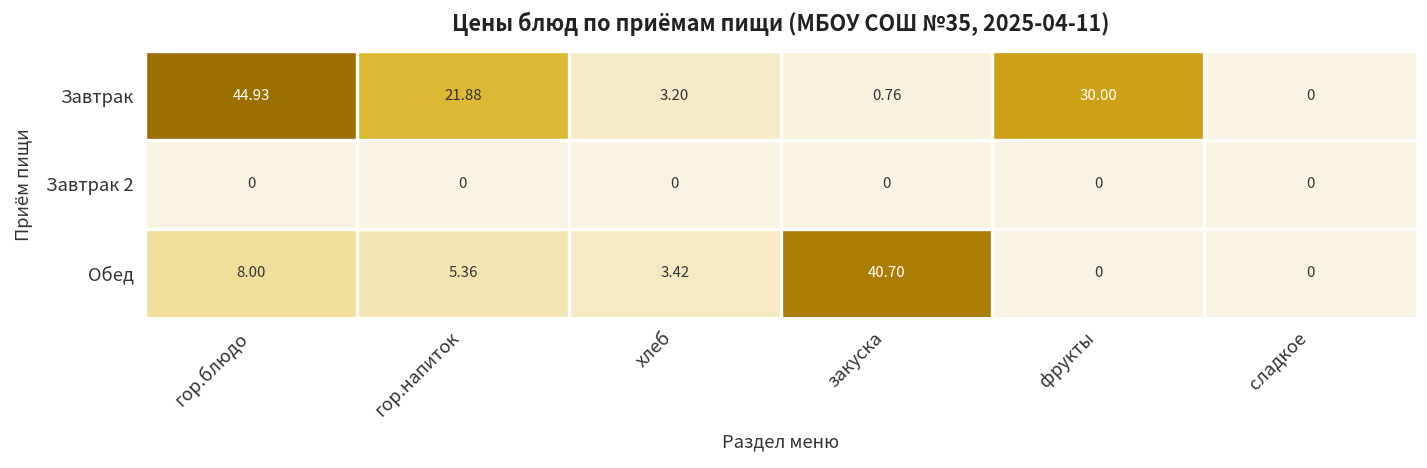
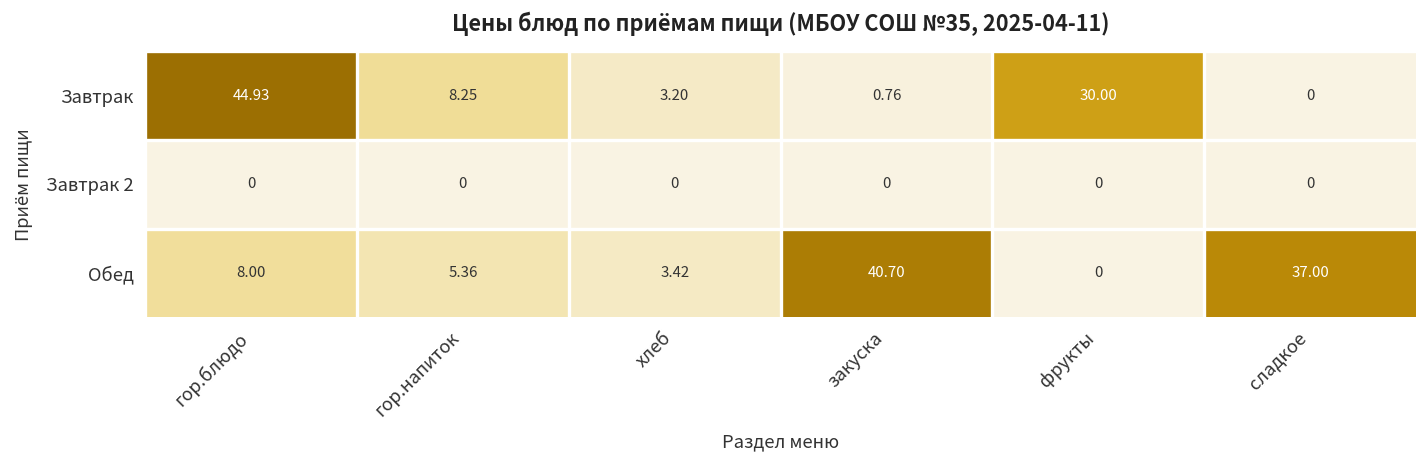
  {
    "Завтрак": {
      "гор.блюдо": 44.93,
-     "гор.напиток": 21.88,
+     "гор.напиток": 8.25,
      "хлеб": 3.20,
      "закуска": 0.76,
      "фрукты": 30.00,
      "сладкое": 0
    },
    "Завтрак 2": {
      "гор.блюдо": 0,
      "гор.напиток": 0,
      "хлеб": 0,
      "закуска": 0,
      "фрукты": 0,
      "сладкое": 0
    },
    "Обед": {
      "гор.блюдо": 8.00,
      "гор.напиток": 5.36,
      "хлеб": 3.42,
      "закуска": 40.70,
      "фрукты": 0,
-     "сладкое": 0
+     "сладкое": 37.00
    }
  }
